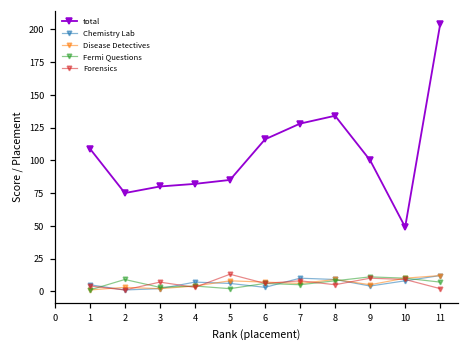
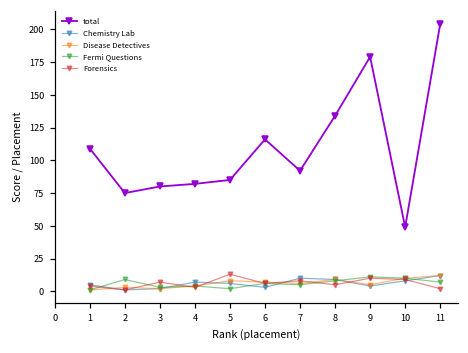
  {
    "total": {
      "1": 109,
      "2": 75,
      "3": 80,
      "4": 82,
      "5": 85,
      "6": 116,
-     "7": 128,
+     "7": 92,
      "8": 134,
-     "9": 100,
+     "9": 179,
      "10": 49,
      "11": 204
    },
    "Chemistry Lab": {
      "4": 7,
      "6": 3
    },
    "Fermi Questions": {
      "2": 9,
      "5": 2,
      "11": 7
    },
    "Forensics": {
      "3": 7,
      "5": 13,
      "8": 5,
      "11": 2
    }
  }
